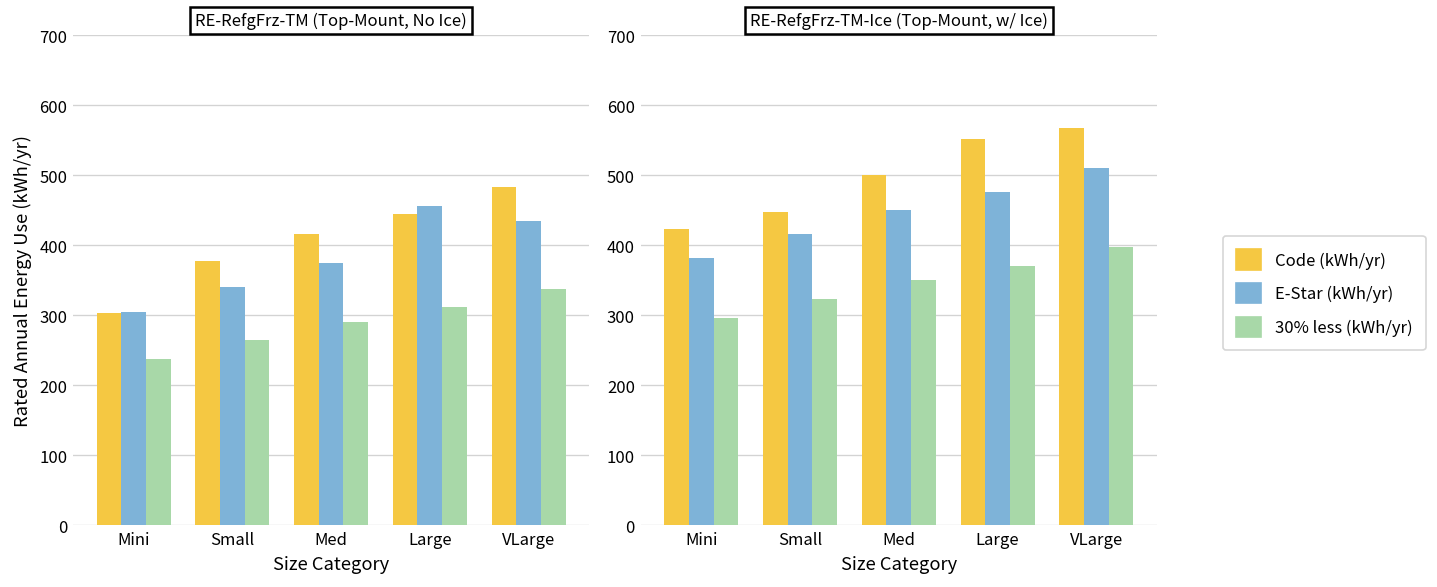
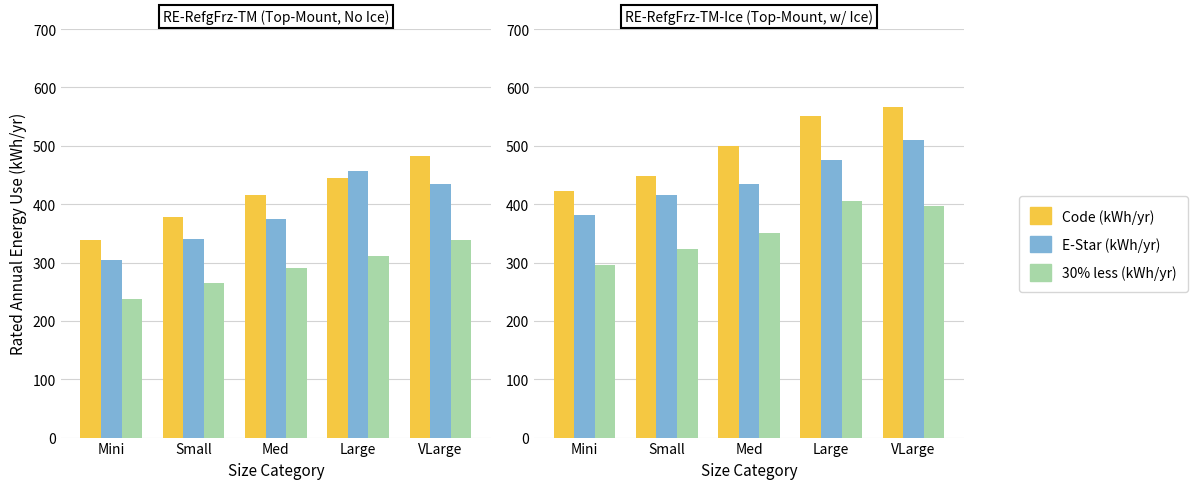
  {
    "RE-RefgFrz-TM (Top-Mount, No Ice)": {
      "Code (kWh/yr)": {
-       "Mini": 300,
+       "Mini": 340,
        "Small": 380,
        "Med": 420,
        "Large": 450,
        "VLarge": 480
      },
      "E-Star (kWh/yr)": {
        "Mini": 310,
        "Small": 340,
        "Med": 370,
        "Large": 460,
        "VLarge": 440
      },
      "30% less (kWh/yr)": {
        "Mini": 240,
        "Small": 270,
        "Med": 290,
        "Large": 310,
        "VLarge": 340
      }
    },
    "RE-RefgFrz-TM-Ice (Top-Mount, w/ Ice)": {
      "Code (kWh/yr)": {
        "Mini": 420,
        "Small": 450,
        "Med": 500,
        "Large": 550,
        "VLarge": 570
      },
      "E-Star (kWh/yr)": {
        "Mini": 380,
        "Small": 420,
-       "Med": 450,
+       "Med": 440,
        "Large": 480,
        "VLarge": 510
      },
      "30% less (kWh/yr)": {
        "Mini": 300,
        "Small": 320,
        "Med": 350,
-       "Large": 370,
+       "Large": 410,
        "VLarge": 400
      }
    }
  }
